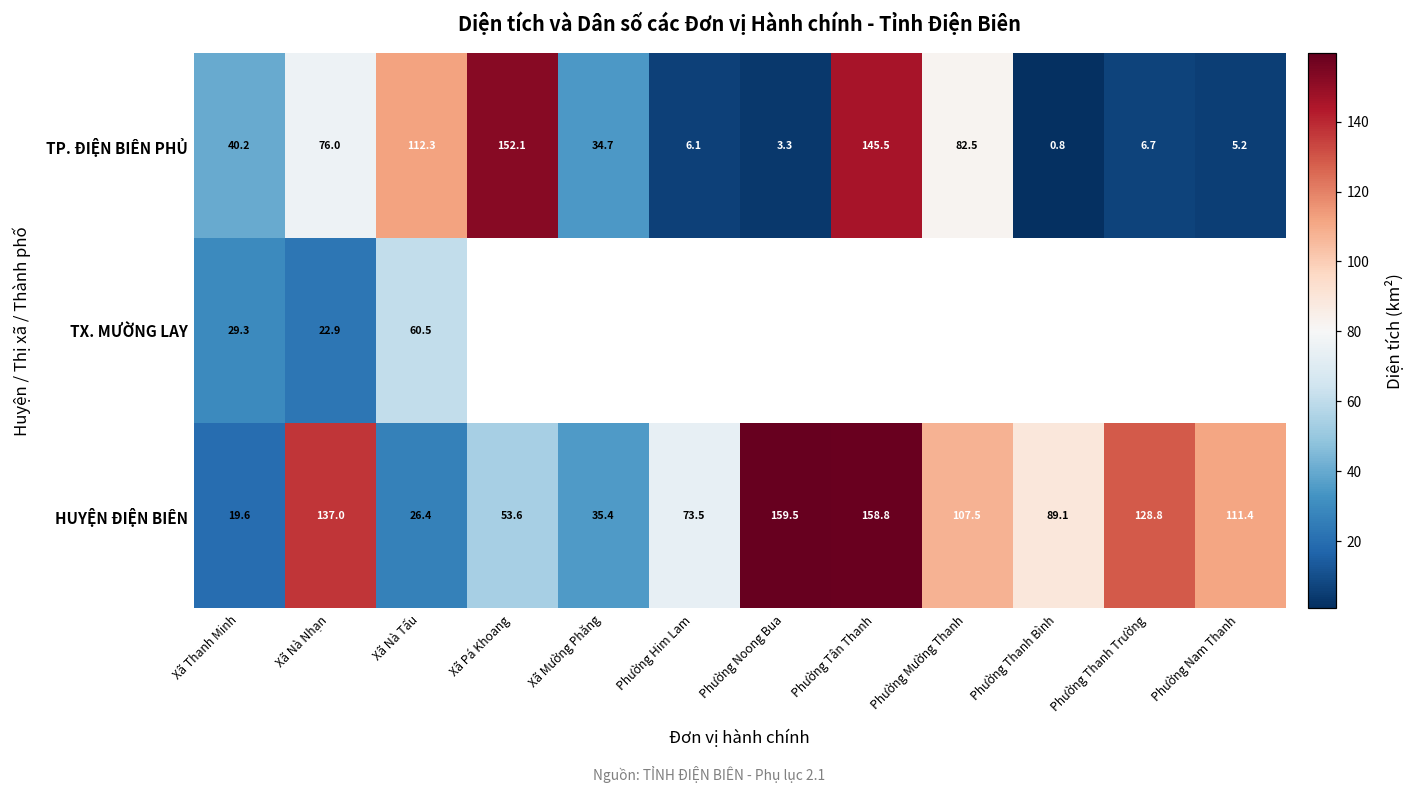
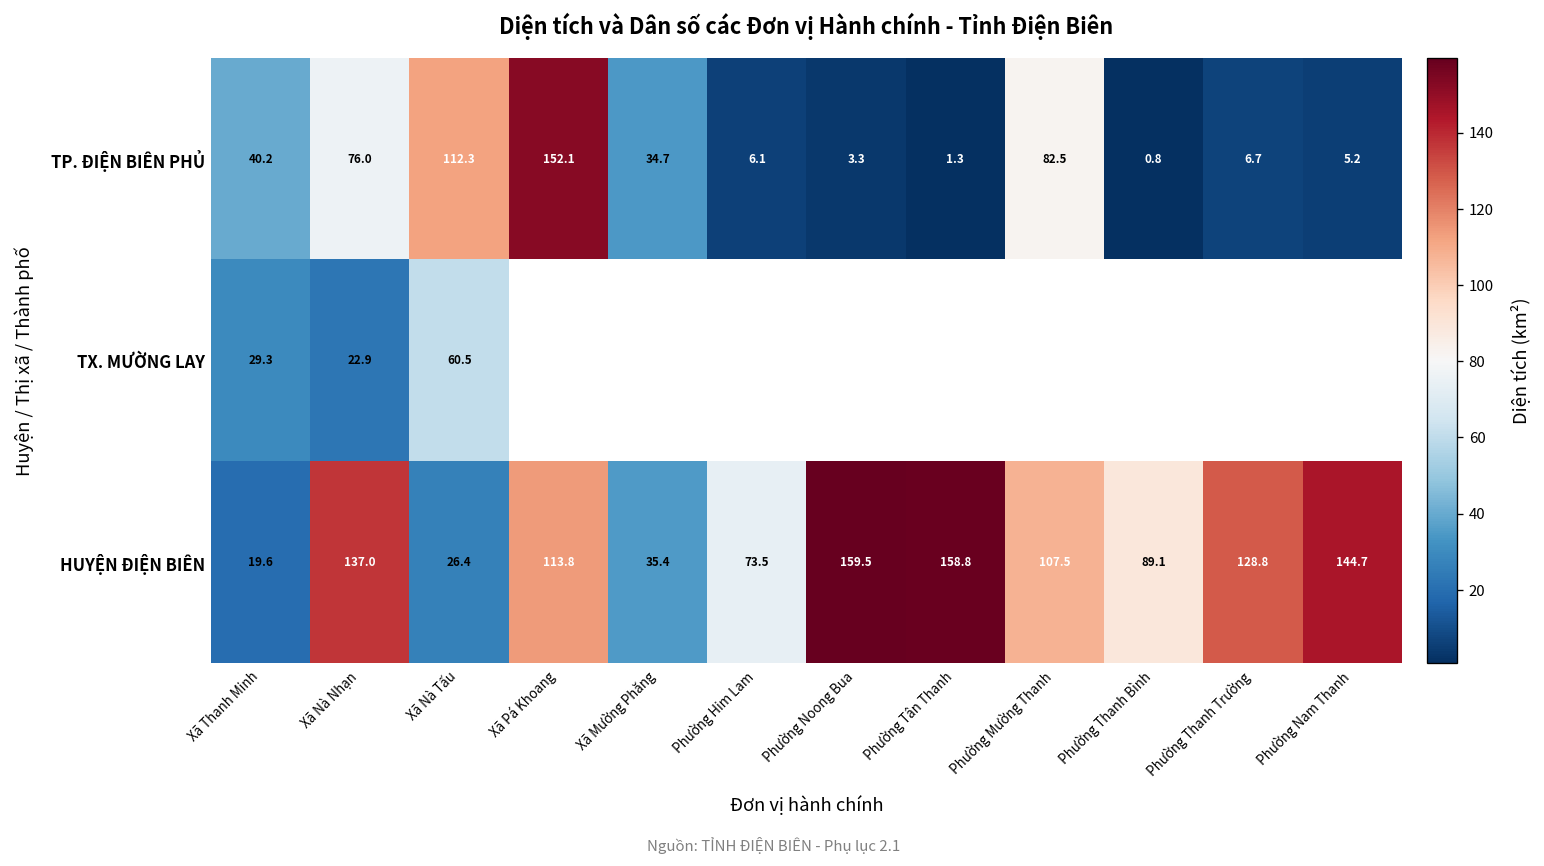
  {
    "TP. ĐIỆN BIÊN PHỦ": {
      "Xã Thanh Minh": 40.2,
      "Xã Nà Nhạn": 76.0,
      "Xã Nà Tấu": 112.3,
      "Xã Pá Khoang": 152.1,
      "Xã Mường Phăng": 34.7,
      "Phường Him Lam": 6.1,
      "Phường Noong Bua": 3.3,
-     "Phường Tân Thanh": 145.5,
+     "Phường Tân Thanh": 1.3,
      "Phường Mường Thanh": 82.5,
      "Phường Thanh Bình": 0.8,
      "Phường Thanh Trường": 6.7,
      "Phường Nam Thanh": 5.2
    },
    "TX. MƯỜNG LAY": {
      "Xã Thanh Minh": 29.3,
      "Xã Nà Nhạn": 22.9,
      "Xã Nà Tấu": 60.5
    },
    "HUYỆN ĐIỆN BIÊN": {
      "Xã Thanh Minh": 19.6,
      "Xã Nà Nhạn": 137.0,
      "Xã Nà Tấu": 26.4,
-     "Xã Pá Khoang": 53.6,
+     "Xã Pá Khoang": 113.8,
      "Xã Mường Phăng": 35.4,
      "Phường Him Lam": 73.5,
      "Phường Noong Bua": 159.5,
      "Phường Tân Thanh": 158.8,
      "Phường Mường Thanh": 107.5,
      "Phường Thanh Bình": 89.1,
      "Phường Thanh Trường": 128.8,
-     "Phường Nam Thanh": 111.4
+     "Phường Nam Thanh": 144.7
    }
  }
